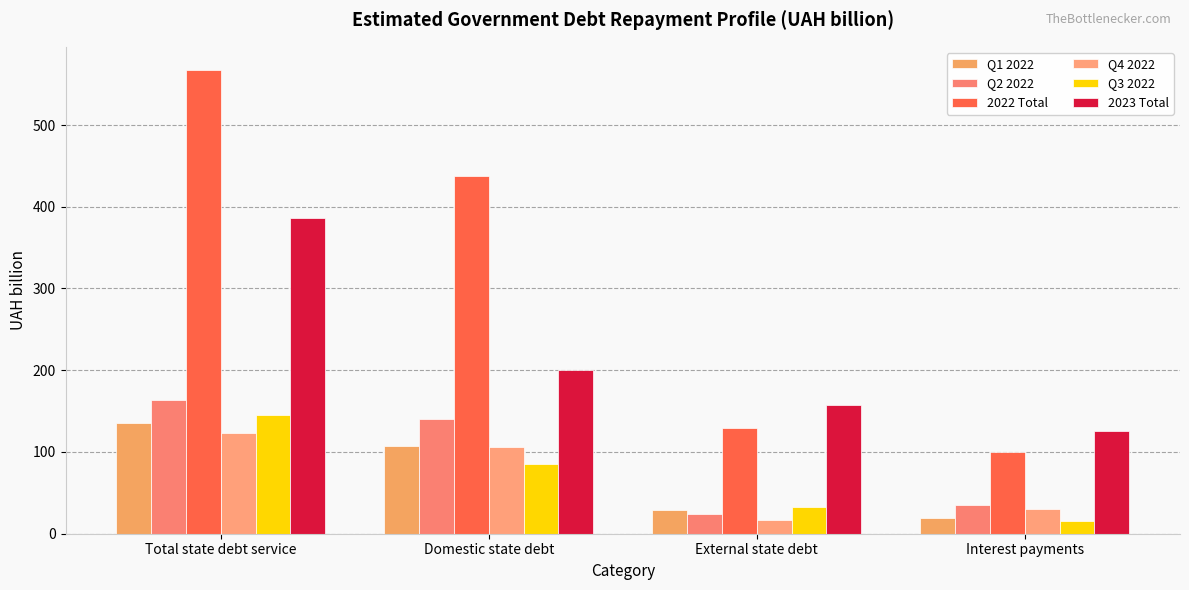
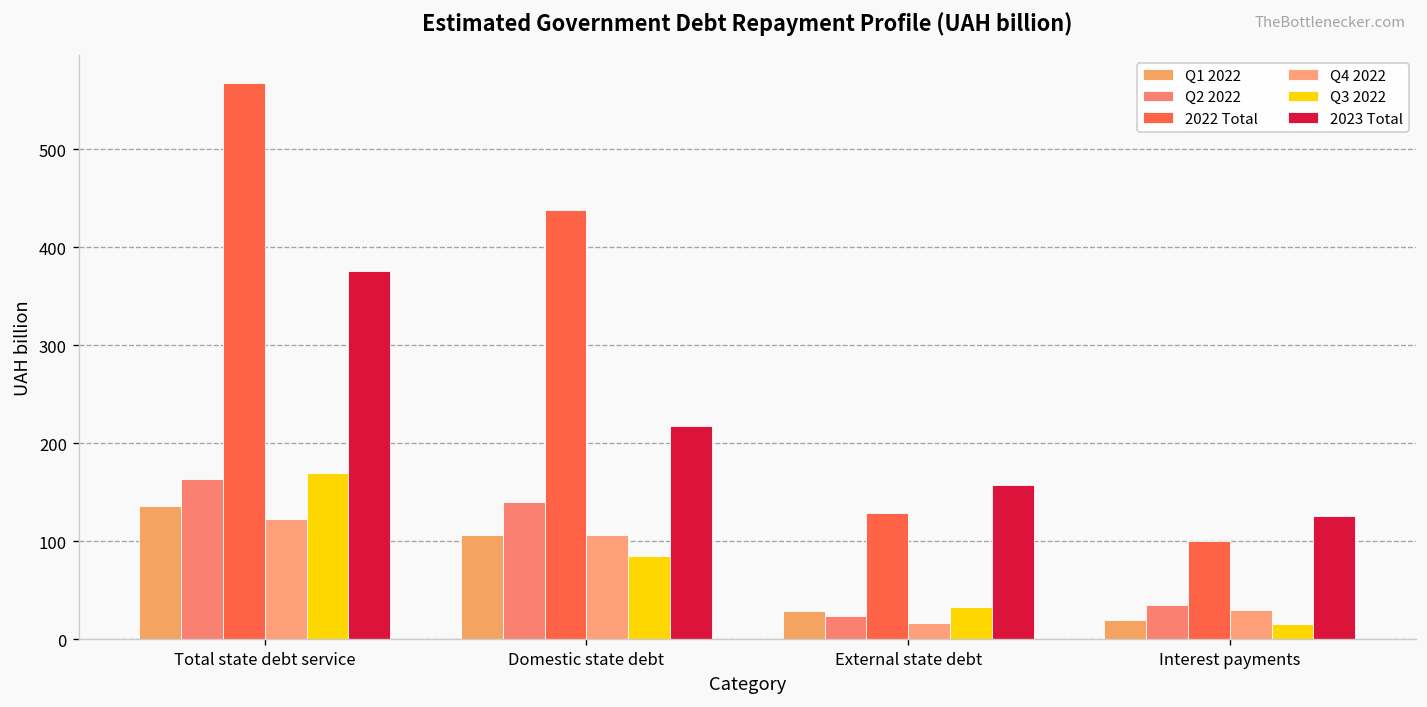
  {
    "Q3 2022": {
-     "Total state debt service": 150,
+     "Total state debt service": 170,
      "Domestic state debt": 90,
      "External state debt": 30,
      "Interest payments": 20
    },
    "2023 Total": {
-     "Total state debt service": 390,
-     "Domestic state debt": 200,
+     "Total state debt service": 380,
+     "Domestic state debt": 220,
      "External state debt": 160,
      "Interest payments": 130
    }
  }
